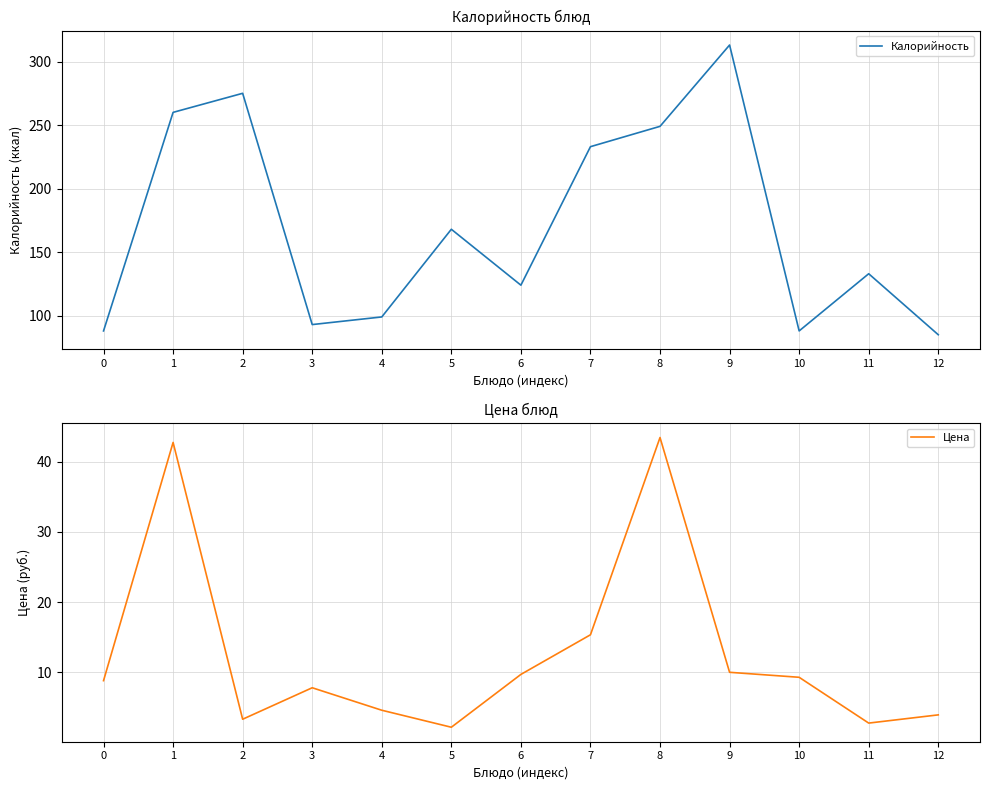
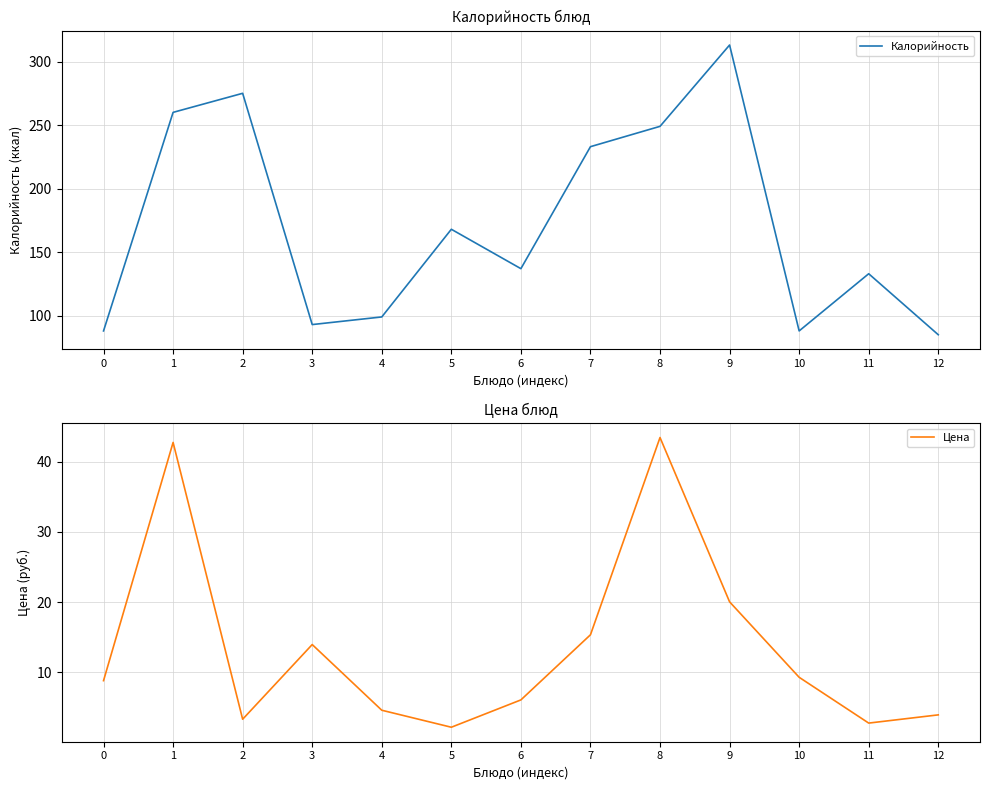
  {
    "Калорийность блюд": {
      "0": 88,
      "1": 260,
      "2": 275,
      "3": 93,
      "4": 99,
      "5": 168,
-     "6": 124,
+     "6": 137,
      "7": 233,
      "8": 249,
      "9": 313,
      "10": 88,
      "11": 133,
      "12": 85
    },
    "Цена блюд": {
      "0": 9,
      "1": 43,
      "2": 3,
-     "3": 8,
+     "3": 14,
      "4": 5,
      "5": 2,
-     "6": 10,
+     "6": 6,
      "7": 15,
      "8": 43,
-     "9": 10,
+     "9": 20,
      "10": 9,
      "11": 3,
      "12": 4
    }
  }
